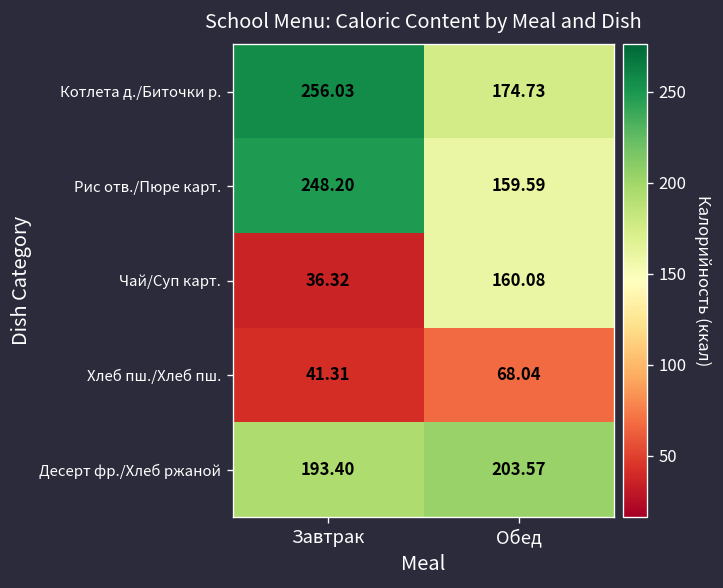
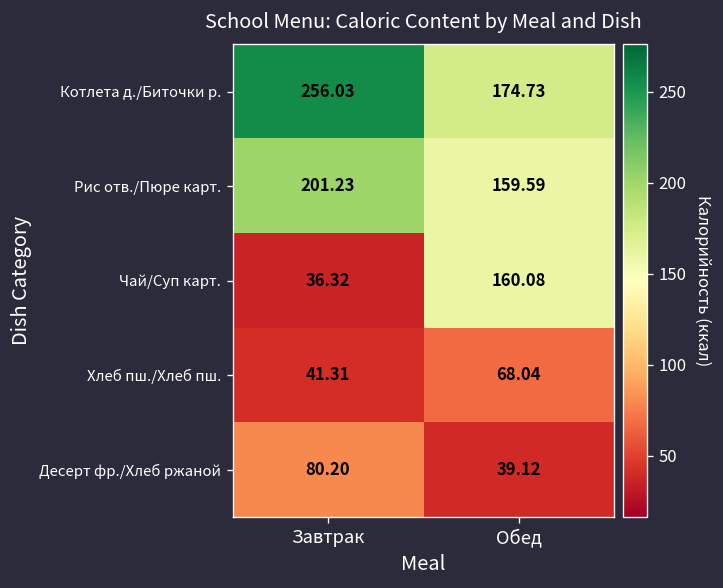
  {
    "Котлета д./Биточки р.": {
      "Завтрак": 256.03,
      "Обед": 174.73
    },
    "Рис отв./Пюре карт.": {
-     "Завтрак": 248.20,
+     "Завтрак": 201.23,
      "Обед": 159.59
    },
    "Чай/Суп карт.": {
      "Завтрак": 36.32,
      "Обед": 160.08
    },
    "Хлеб пш./Хлеб пш.": {
      "Завтрак": 41.31,
      "Обед": 68.04
    },
    "Десерт фр./Хлеб ржаной": {
-     "Завтрак": 193.40,
-     "Обед": 203.57
+     "Завтрак": 80.20,
+     "Обед": 39.12
    }
  }
